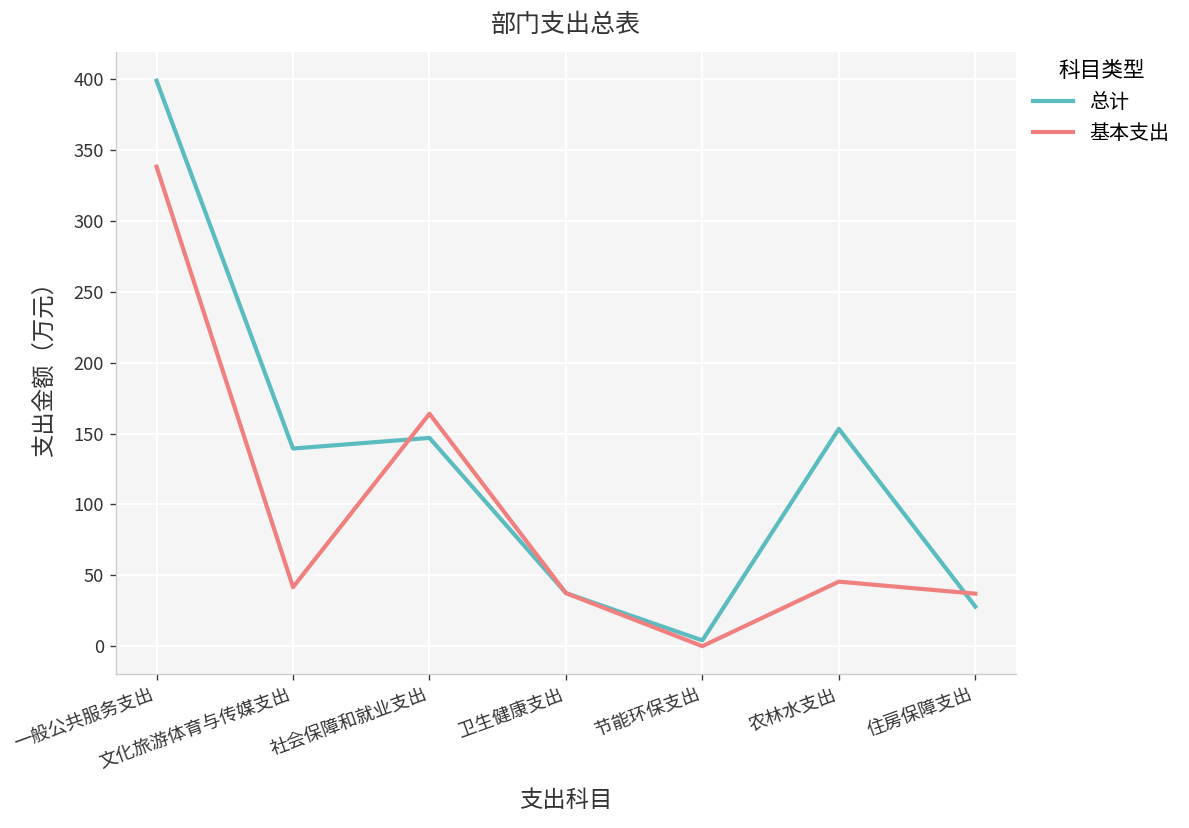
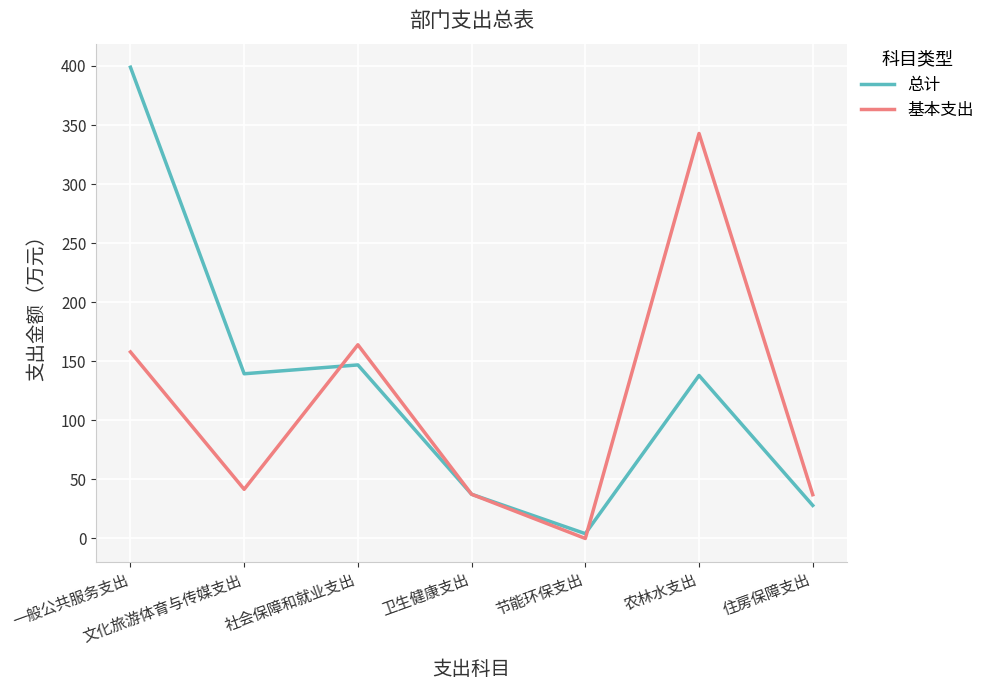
  {
    "总计": {
      "一般公共服务支出": 399,
      "文化旅游体育与传媒支出": 139,
      "社会保障和就业支出": 147,
      "节能环保支出": 4,
-     "农林水支出": 153,
+     "农林水支出": 138,
      "住房保障支出": 28
    },
    "基本支出": {
-     "一般公共服务支出": 338,
+     "一般公共服务支出": 158,
      "文化旅游体育与传媒支出": 42,
      "社会保障和就业支出": 164,
      "节能环保支出": 0,
-     "农林水支出": 46,
+     "农林水支出": 343,
      "住房保障支出": 37
    }
  }
